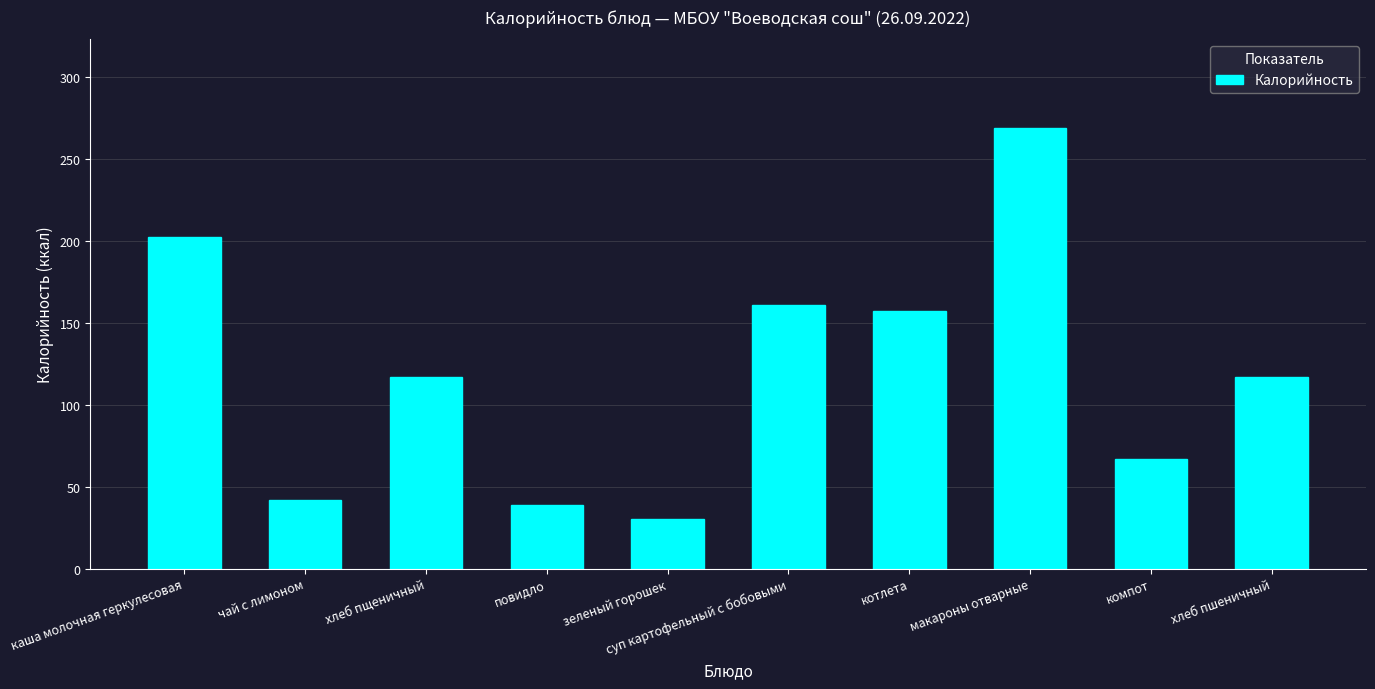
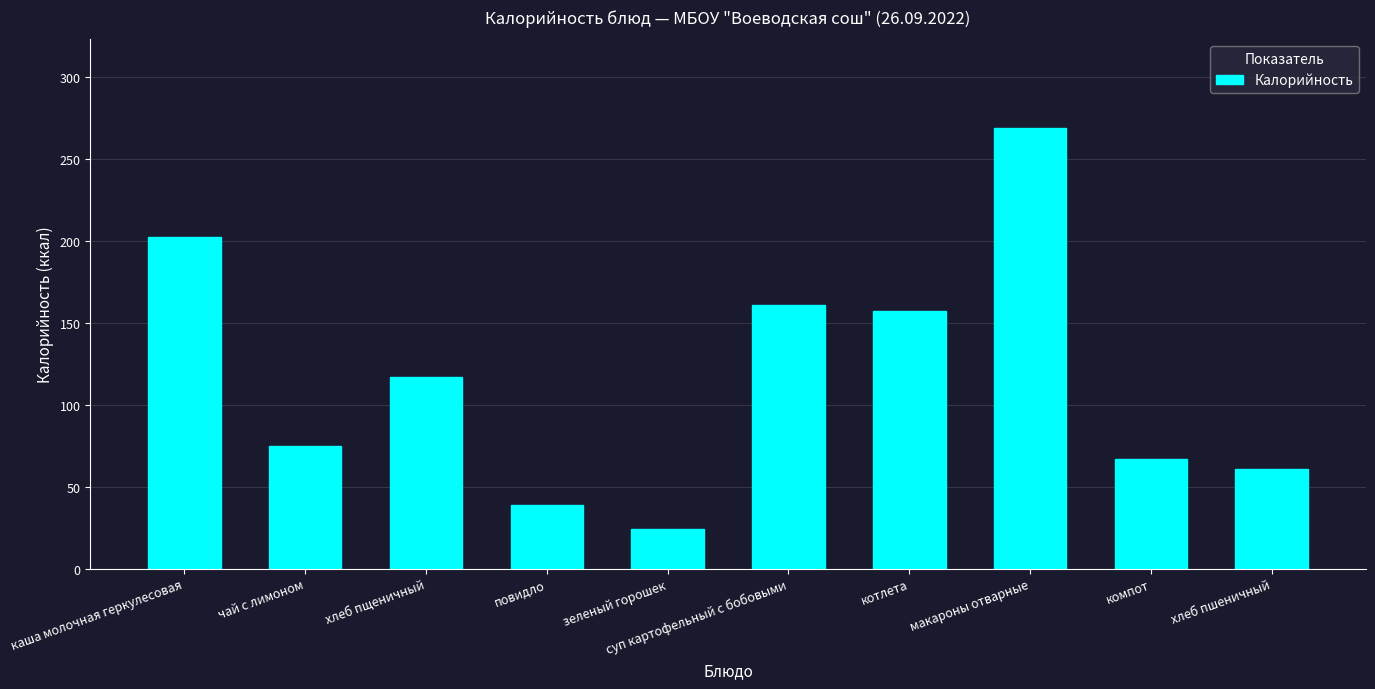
  {
    "каша молочная геркулесовая": 202,
-   "чай с лимоном": 42,
+   "чай с лимоном": 75,
    "хлеб пщеничный": 117,
    "повидло": 39,
-   "зеленый горошек": 30,
+   "зеленый горошек": 24,
    "суп картофельный с бобовыми": 161,
    "котлета": 157,
    "макароны отварные": 269,
    "компот": 67,
-   "хлеб пшеничный": 117
+   "хлеб пшеничный": 61
  }
